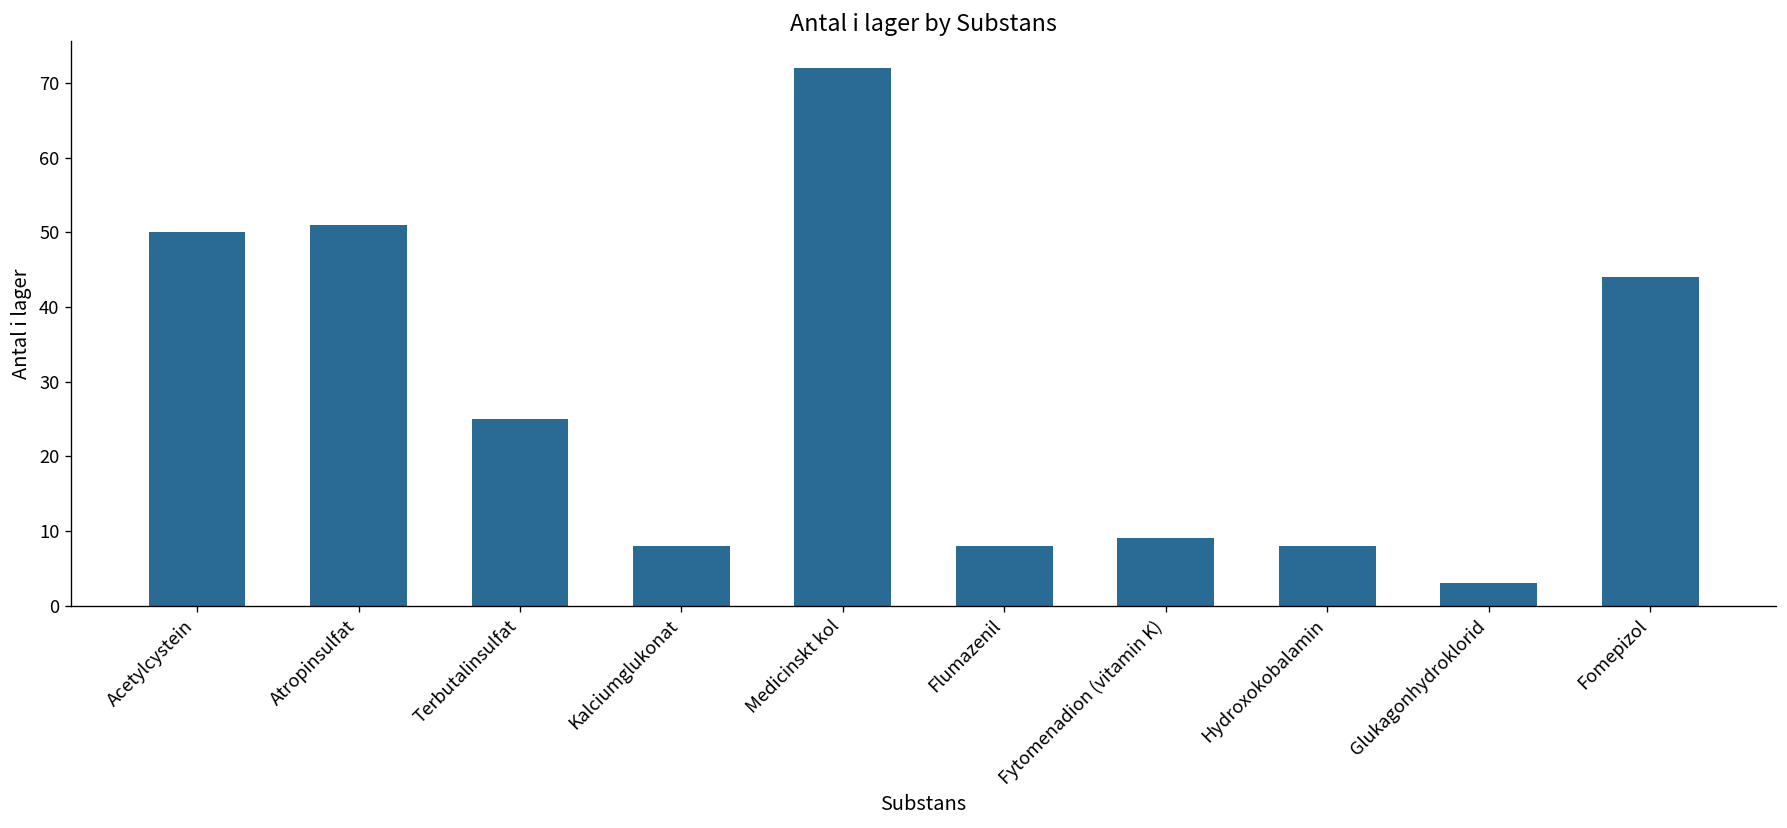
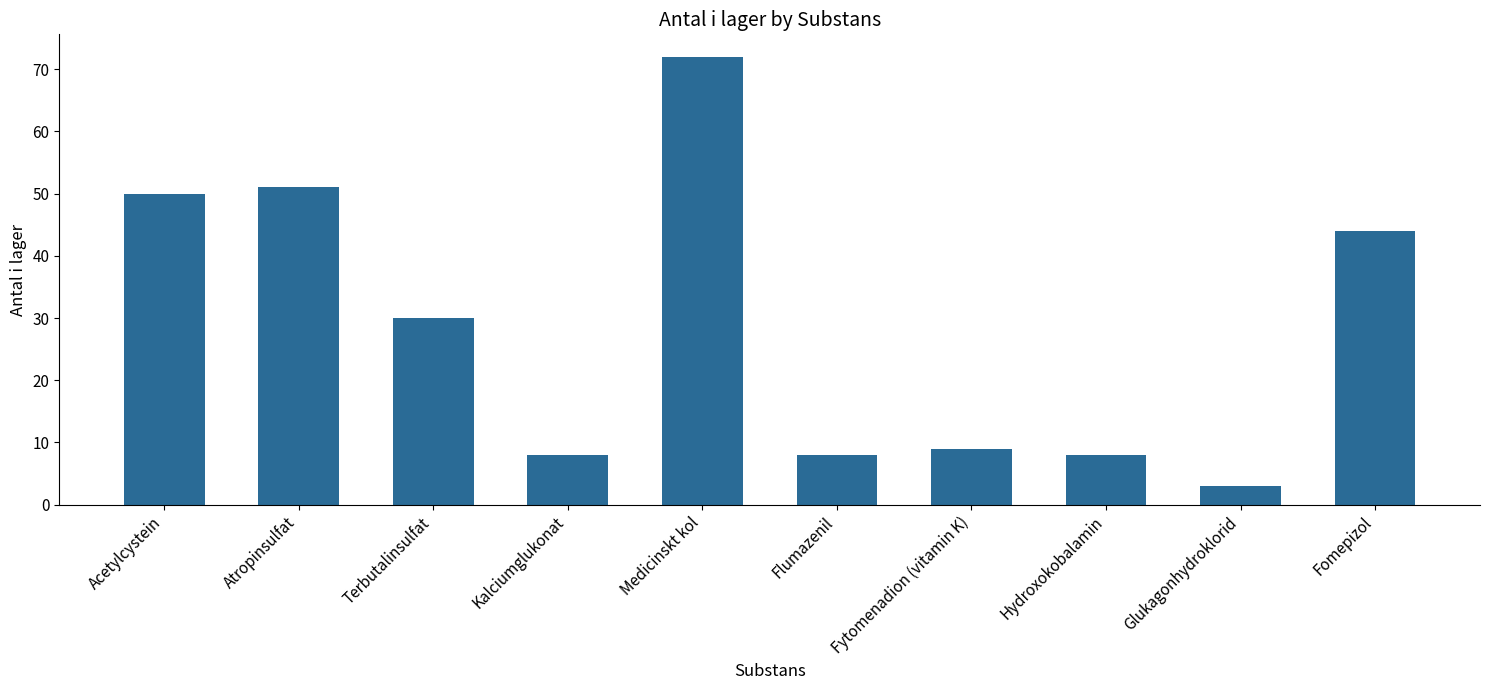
  {
    "Acetylcystein": 50,
    "Atropinsulfat": 51,
-   "Terbutalinsulfat": 25,
+   "Terbutalinsulfat": 30,
    "Kalciumglukonat": 8,
    "Medicinskt kol": 72,
    "Flumazenil": 8,
    "Fytomenadion (vitamin K)": 9,
    "Hydroxokobalamin": 8,
    "Glukagonhydroklorid": 3,
    "Fomepizol": 44
  }
